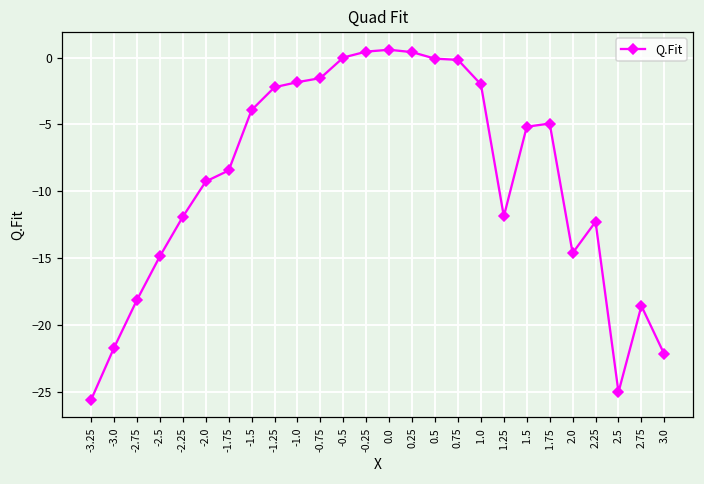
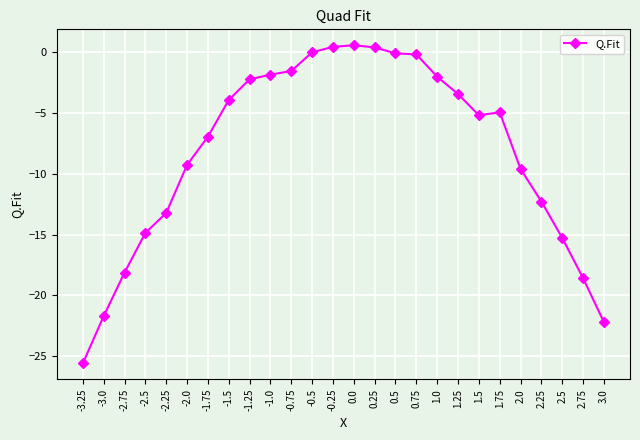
  {
    "-3.25": -25.6,
    "-3.0": -21.7,
    "-2.75": -18.1,
    "-2.5": -14.9,
-   "-2.25": -11.9,
+   "-2.25": -13.2,
    "-2.0": -9.3,
-   "-1.75": -8.5,
+   "-1.75": -6.9,
    "-1.5": -3.9,
    "-1.25": -2.2,
    "-1.0": -1.8,
    "-0.75": -1.5,
    "-0.5": 0.0,
    "-0.25": 0.4,
    "0.0": 0.6,
    "0.25": 0.4,
    "0.5": -0.1,
    "0.75": -0.2,
    "1.0": -2.0,
-   "1.25": -11.9,
+   "1.25": -3.4,
    "1.5": -5.2,
    "1.75": -4.9,
-   "2.0": -14.6,
+   "2.0": -9.6,
    "2.25": -12.3,
-   "2.5": -25.0,
+   "2.5": -15.3,
    "2.75": -18.6,
    "3.0": -22.2
  }
